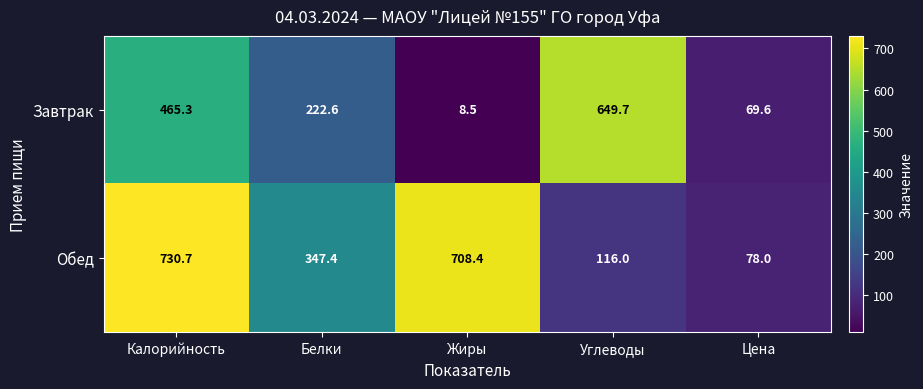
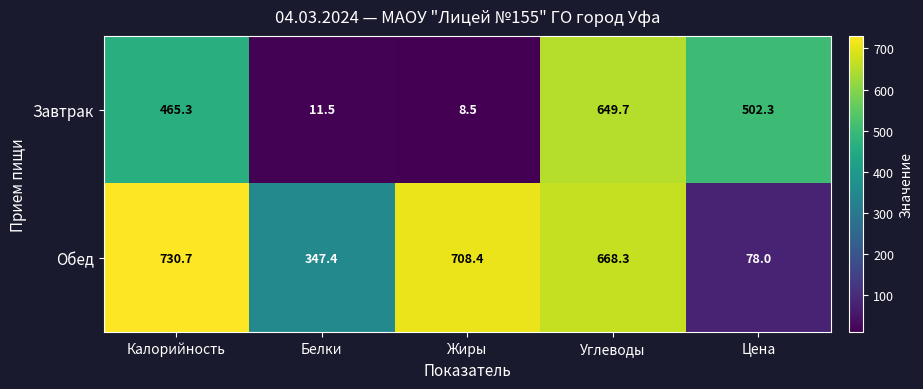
  {
    "Завтрак": {
      "Калорийность": 465.3,
-     "Белки": 222.6,
+     "Белки": 11.5,
      "Жиры": 8.5,
      "Углеводы": 649.7,
-     "Цена": 69.6
+     "Цена": 502.3
    },
    "Обед": {
      "Калорийность": 730.7,
      "Белки": 347.4,
      "Жиры": 708.4,
-     "Углеводы": 116.0,
+     "Углеводы": 668.3,
      "Цена": 78.0
    }
  }
